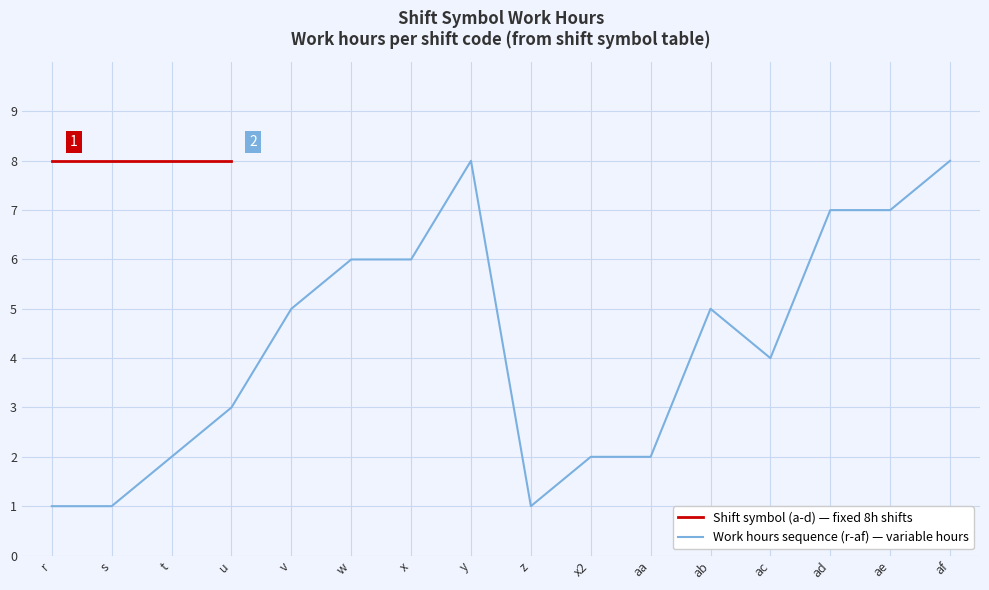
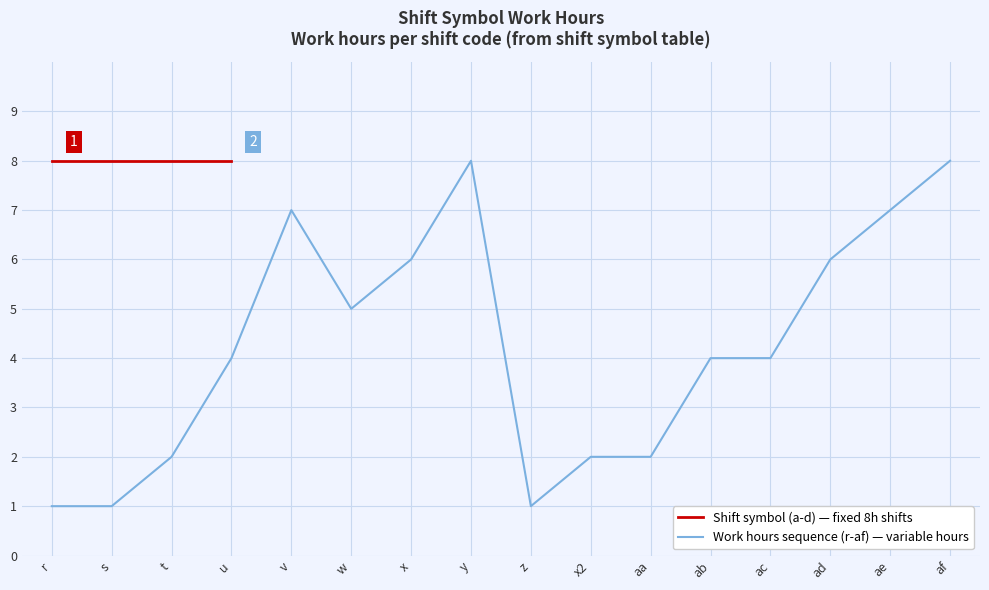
  {
    "Shift symbol (a-d) — fixed 8h shifts": {
      "s": 8,
      "t": 8
    },
    "Work hours sequence (r-af) — variable hours": {
      "r": 1,
      "s": 1,
      "t": 2,
-     "u": 3,
-     "v": 5,
-     "w": 6,
+     "u": 4,
+     "v": 7,
+     "w": 5,
      "x": 6,
      "y": 8,
      "z": 1,
      "x2": 2,
      "aa": 2,
-     "ab": 5,
+     "ab": 4,
      "ac": 4,
-     "ad": 7,
+     "ad": 6,
      "ae": 7,
      "af": 8
    }
  }
